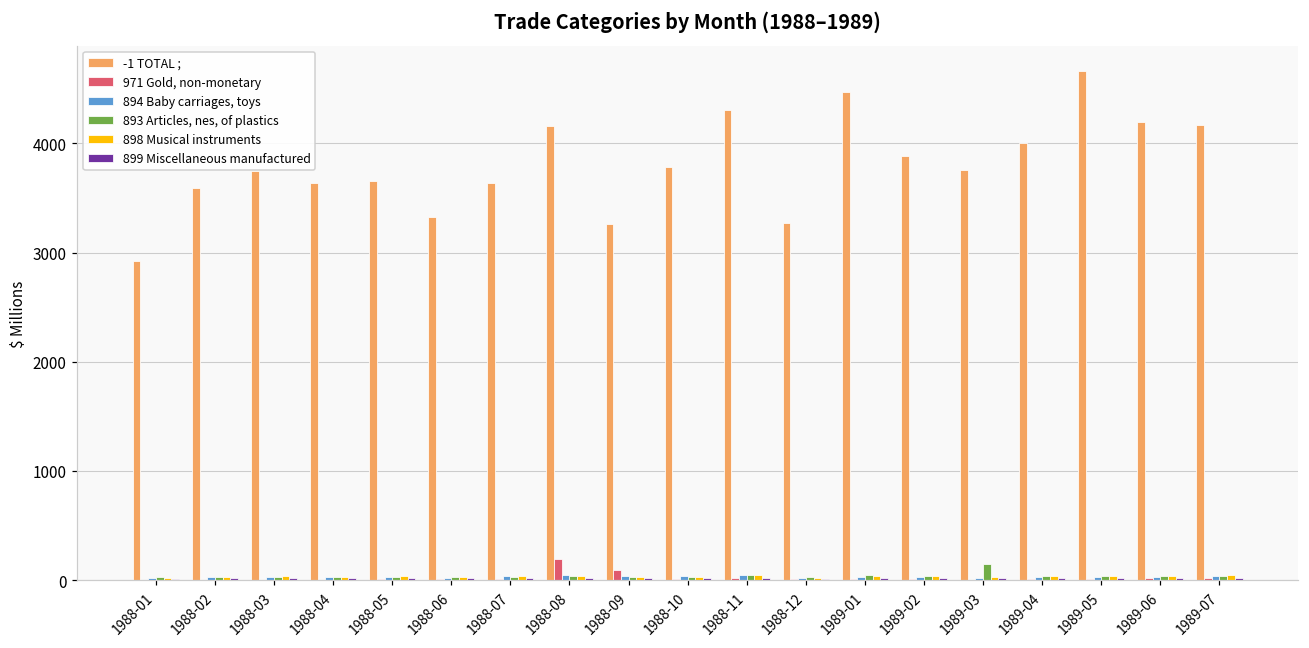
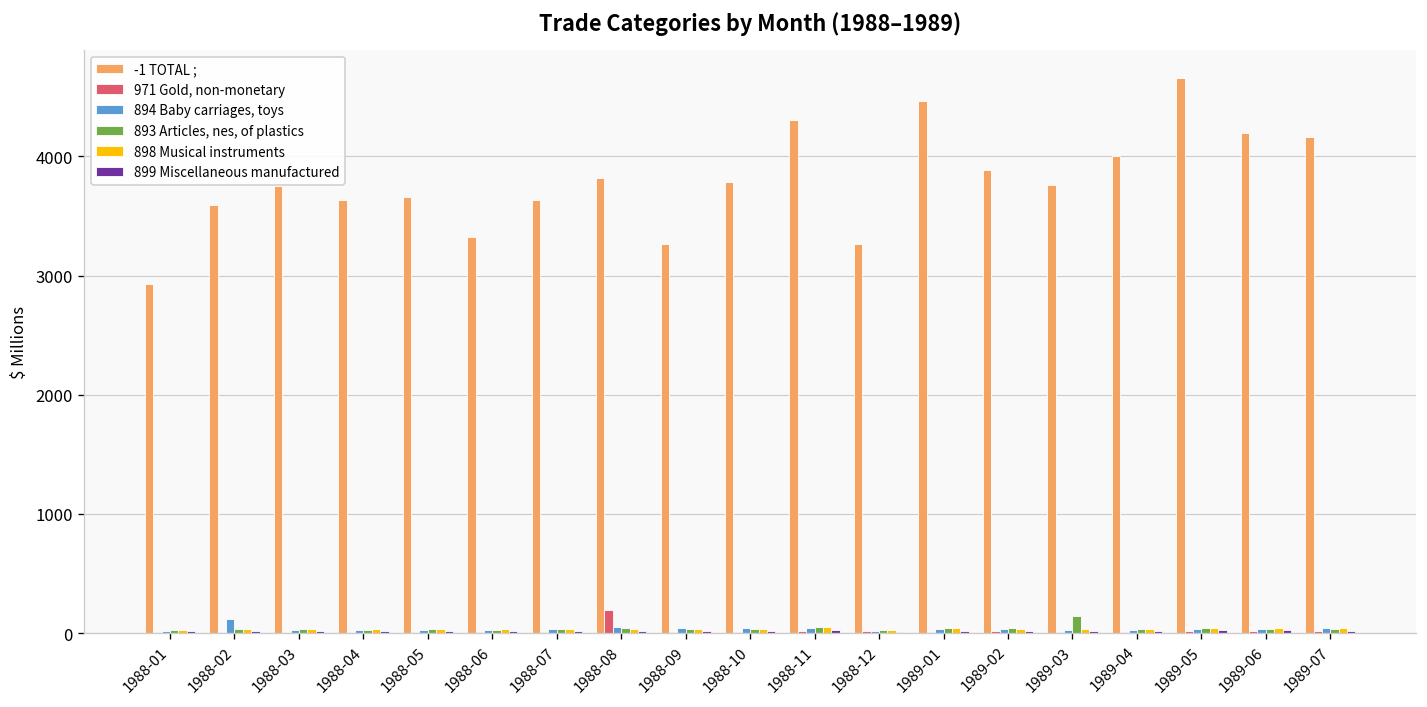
  {
    "-1 TOTAL ;": {
      "1988-01": 2900,
      "1988-02": 3600,
      "1988-03": 3800,
      "1988-04": 3600,
      "1988-05": 3700,
      "1988-06": 3300,
      "1988-07": 3600,
-     "1988-08": 4200,
+     "1988-08": 3800,
      "1988-09": 3300,
      "1988-10": 3800,
      "1988-11": 4300,
      "1988-12": 3300,
      "1989-01": 4500,
      "1989-02": 3900,
      "1989-03": 3800,
      "1989-04": 4000,
      "1989-05": 4700,
      "1989-06": 4200,
      "1989-07": 4200
    },
    "971 Gold, non-monetary": {
      "1988-08": 200,
-     "1988-09": 100
+     "1988-09": 0
    },
    "894 Baby carriages, toys": {
-     "1988-02": 0,
+     "1988-02": 100,
      "1988-03": 0,
      "1988-04": 0,
      "1988-05": 0,
      "1988-07": 0,
      "1988-08": 100,
      "1988-09": 0,
      "1988-10": 0,
      "1988-11": 0,
      "1989-01": 0,
      "1989-02": 0,
      "1989-04": 0,
      "1989-05": 0,
      "1989-06": 0,
      "1989-07": 0
    },
    "893 Articles, nes, of plastics": {
      "1988-01": 0,
      "1988-02": 0,
      "1988-03": 0,
      "1988-04": 0,
      "1988-05": 0,
      "1988-06": 0,
      "1988-07": 0,
      "1988-08": 0,
      "1988-09": 0,
      "1988-10": 0,
      "1988-11": 0,
      "1989-01": 0,
      "1989-02": 0,
      "1989-03": 100,
      "1989-04": 0,
      "1989-05": 0,
      "1989-06": 0,
      "1989-07": 0
    },
    "898 Musical instruments": {
      "1988-02": 0,
      "1988-03": 0,
      "1988-04": 0,
      "1988-05": 0,
      "1988-06": 0,
      "1988-07": 0,
      "1988-08": 0,
      "1988-09": 0,
      "1988-10": 0,
      "1988-11": 0,
      "1989-01": 0,
      "1989-02": 0,
      "1989-03": 0,
      "1989-04": 0,
      "1989-05": 0,
      "1989-06": 0,
      "1989-07": 0
    }
  }
